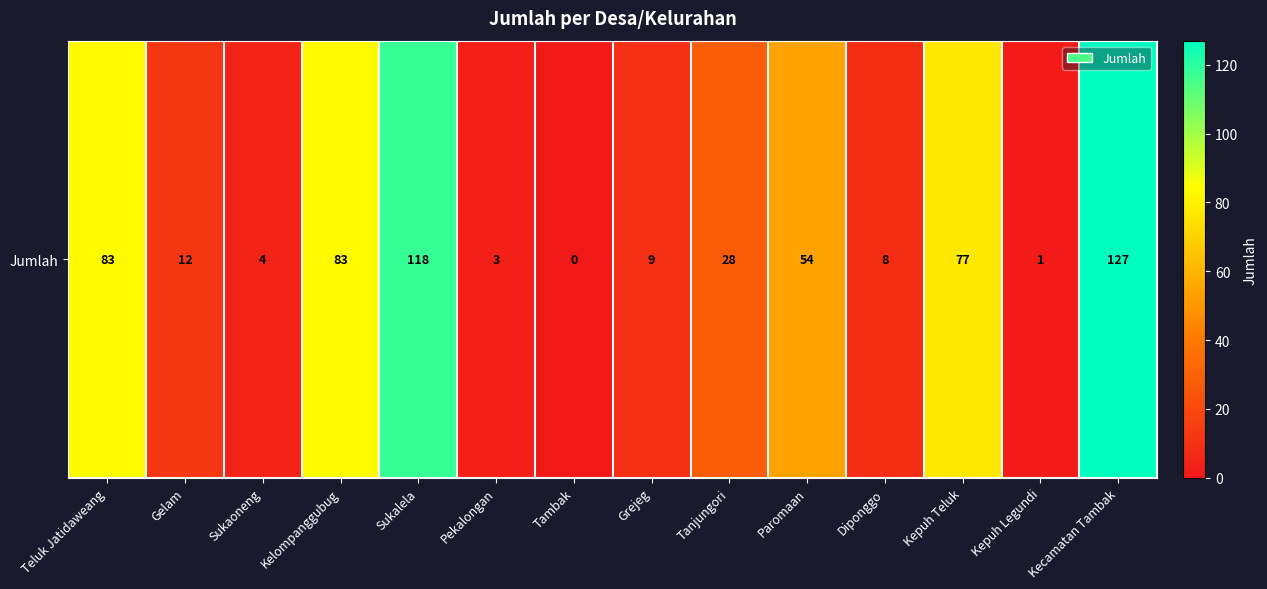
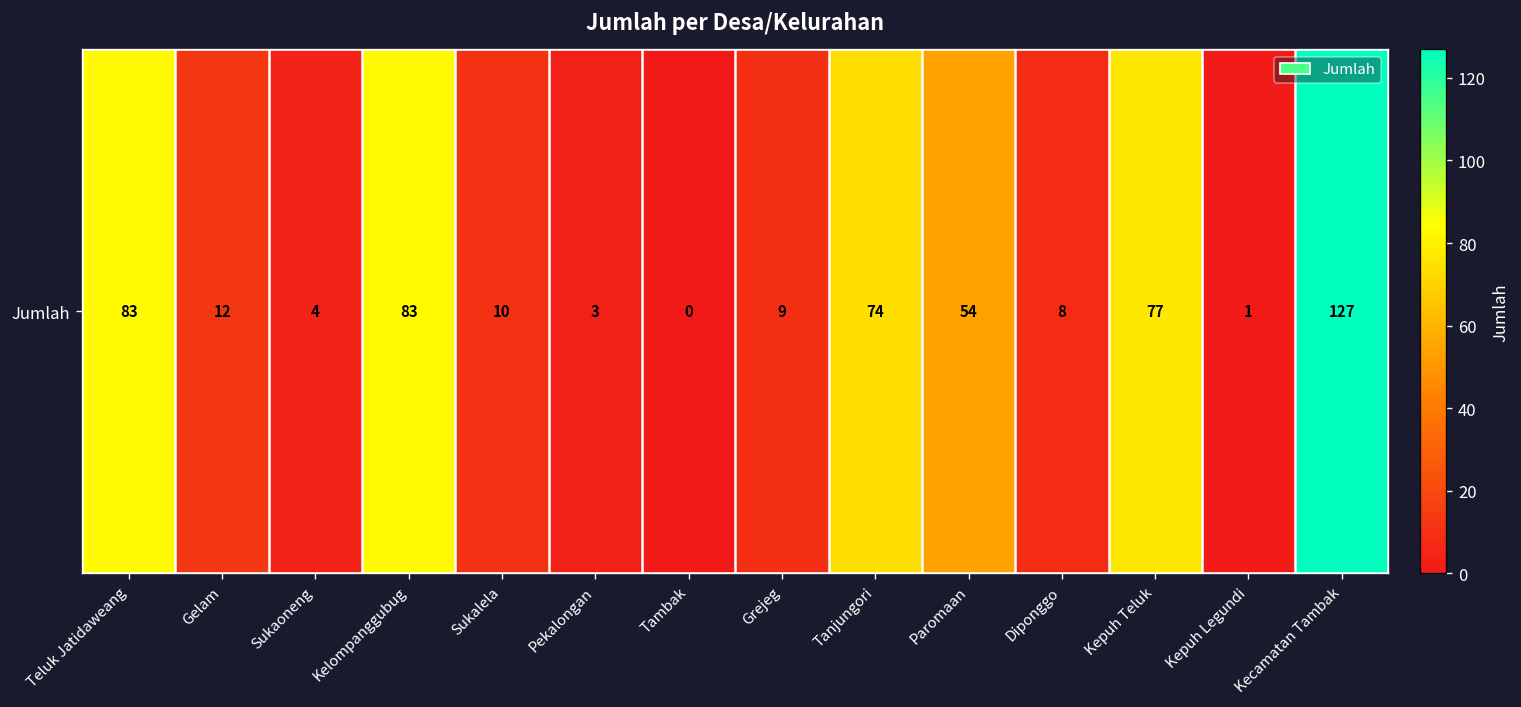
  {
    "Jumlah": {
      "Teluk Jatidaweang": 83,
      "Gelam": 12,
      "Sukaoneng": 4,
      "Kelompanggubug": 83,
-     "Sukalela": 118,
+     "Sukalela": 10,
      "Pekalongan": 3,
      "Tambak": 0,
      "Grejeg": 9,
-     "Tanjungori": 28,
+     "Tanjungori": 74,
      "Paromaan": 54,
      "Diponggo": 8,
      "Kepuh Teluk": 77,
      "Kepuh Legundi": 1,
      "Kecamatan Tambak": 127
    }
  }
